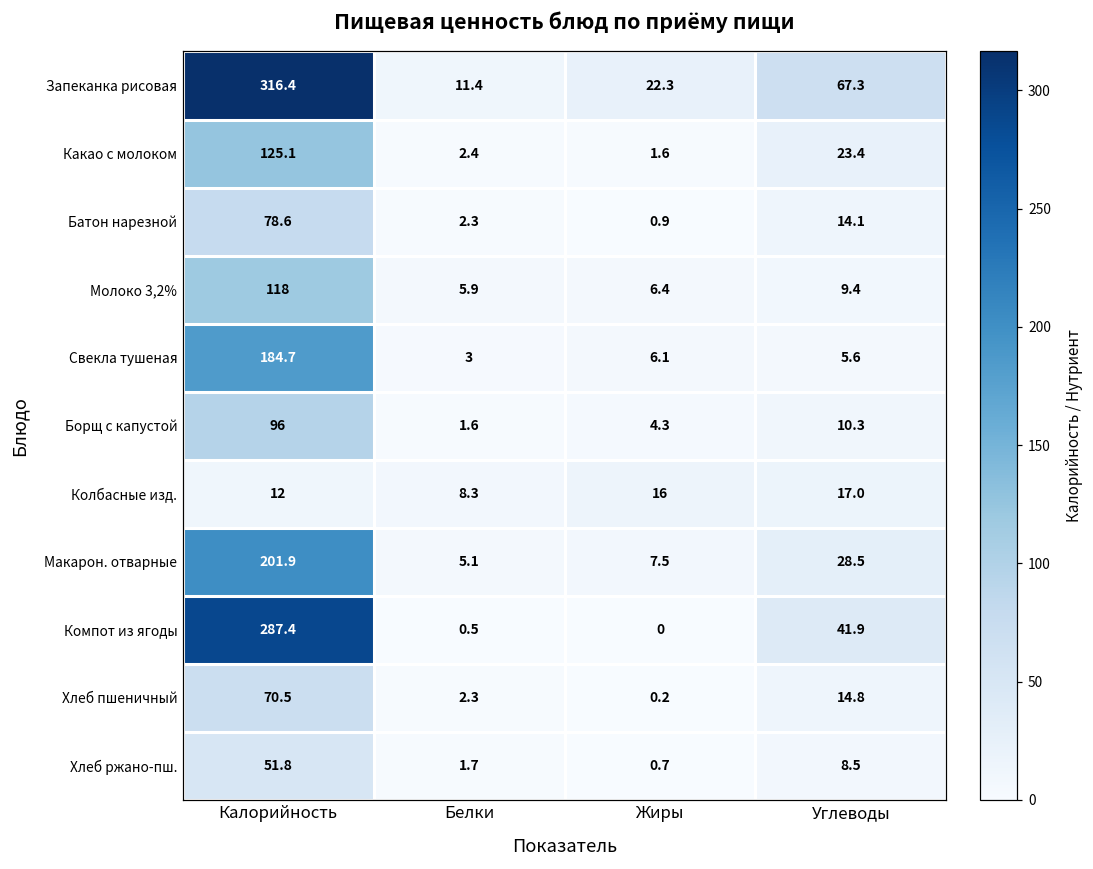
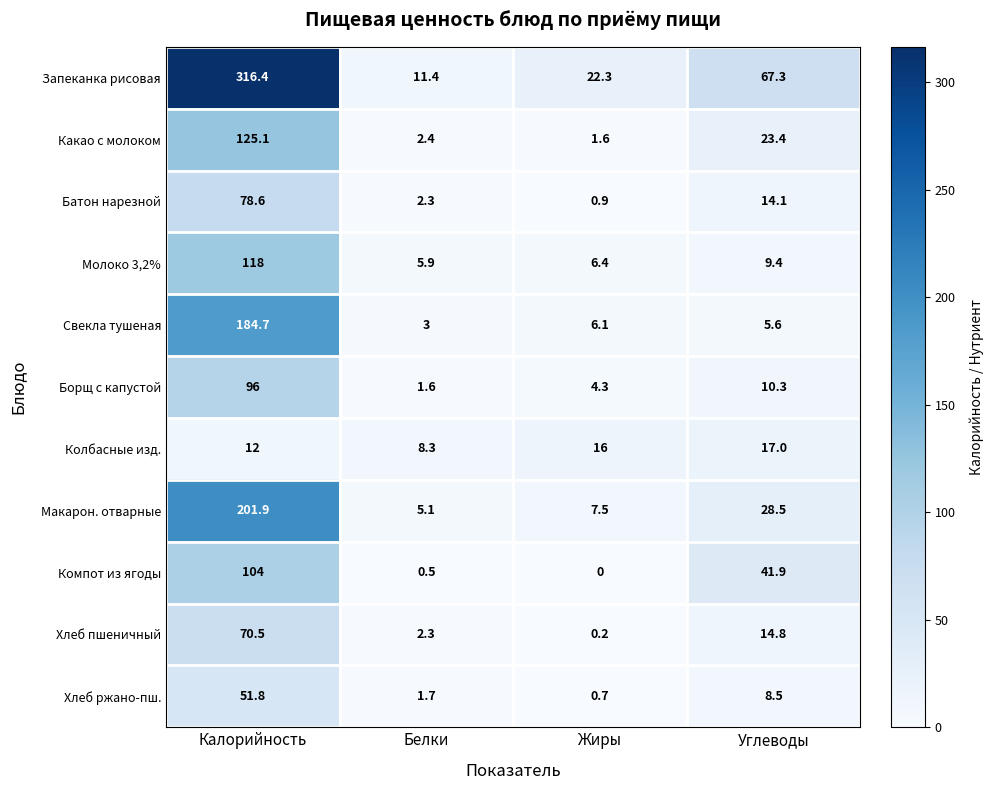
  {
    "Запеканка рисовая": {
      "Калорийность": 316.4,
      "Белки": 11.4,
      "Жиры": 22.3,
      "Углеводы": 67.3
    },
    "Какао с молоком": {
      "Калорийность": 125.1,
      "Белки": 2.4,
      "Жиры": 1.6,
      "Углеводы": 23.4
    },
    "Батон нарезной": {
      "Калорийность": 78.6,
      "Белки": 2.3,
      "Жиры": 0.9,
      "Углеводы": 14.1
    },
    "Молоко 3,2%": {
      "Калорийность": 118,
      "Белки": 5.9,
      "Жиры": 6.4,
      "Углеводы": 9.4
    },
    "Свекла тушеная": {
      "Калорийность": 184.7,
      "Белки": 3,
      "Жиры": 6.1,
      "Углеводы": 5.6
    },
    "Борщ с капустой": {
      "Калорийность": 96,
      "Белки": 1.6,
      "Жиры": 4.3,
      "Углеводы": 10.3
    },
    "Колбасные изд.": {
      "Калорийность": 12,
      "Белки": 8.3,
      "Жиры": 16,
      "Углеводы": 17.0
    },
    "Макарон. отварные": {
      "Калорийность": 201.9,
      "Белки": 5.1,
      "Жиры": 7.5,
      "Углеводы": 28.5
    },
    "Компот из ягоды": {
-     "Калорийность": 287.4,
+     "Калорийность": 104,
      "Белки": 0.5,
      "Жиры": 0,
      "Углеводы": 41.9
    },
    "Хлеб пшеничный": {
      "Калорийность": 70.5,
      "Белки": 2.3,
      "Жиры": 0.2,
      "Углеводы": 14.8
    },
    "Хлеб ржано-пш.": {
      "Калорийность": 51.8,
      "Белки": 1.7,
      "Жиры": 0.7,
      "Углеводы": 8.5
    }
  }
